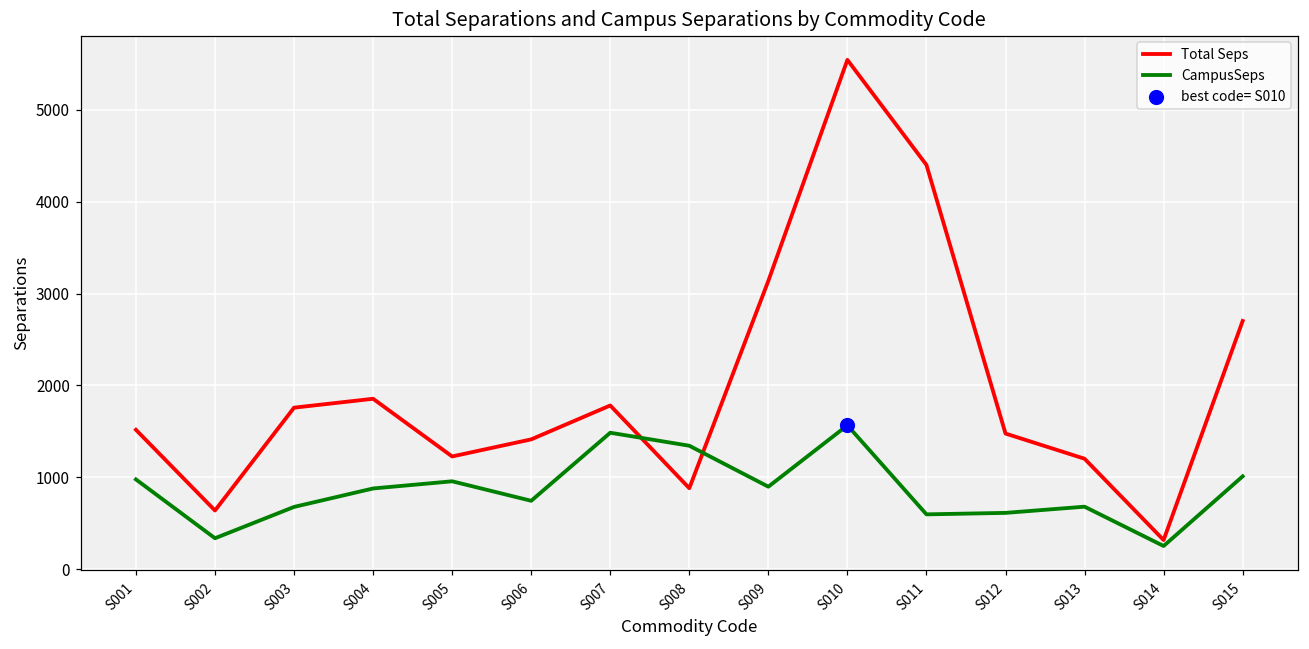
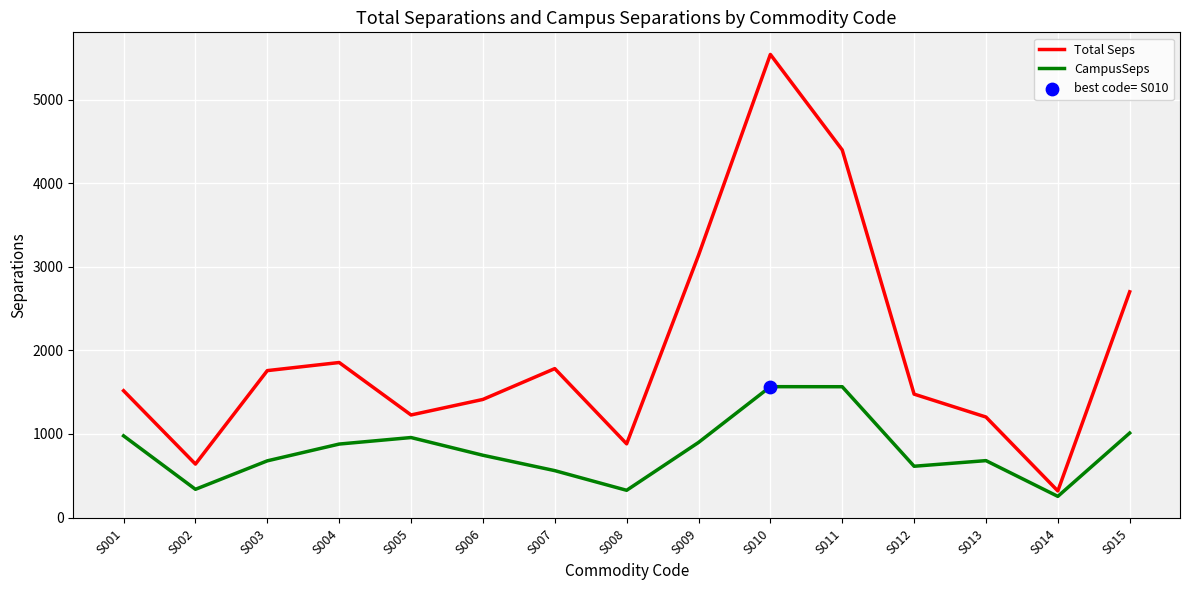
  {
    "Total Seps": {
      "S001": 1500,
      "S002": 600,
      "S003": 1800,
      "S004": 1900,
      "S005": 1200,
      "S006": 1400,
      "S007": 1800,
      "S008": 900,
      "S009": 3100,
      "S010": 5500,
      "S011": 4400,
      "S012": 1500,
      "S013": 1200,
      "S014": 300,
      "S015": 2700
    },
    "CampusSeps": {
      "S001": 1000,
      "S002": 300,
      "S003": 700,
      "S004": 900,
      "S005": 1000,
      "S006": 700,
-     "S007": 1500,
-     "S008": 1300,
+     "S007": 600,
+     "S008": 300,
      "S009": 900,
-     "S011": 600,
+     "S011": 1600,
      "S012": 600,
      "S013": 700,
      "S014": 300,
      "S015": 1000
    }
  }
